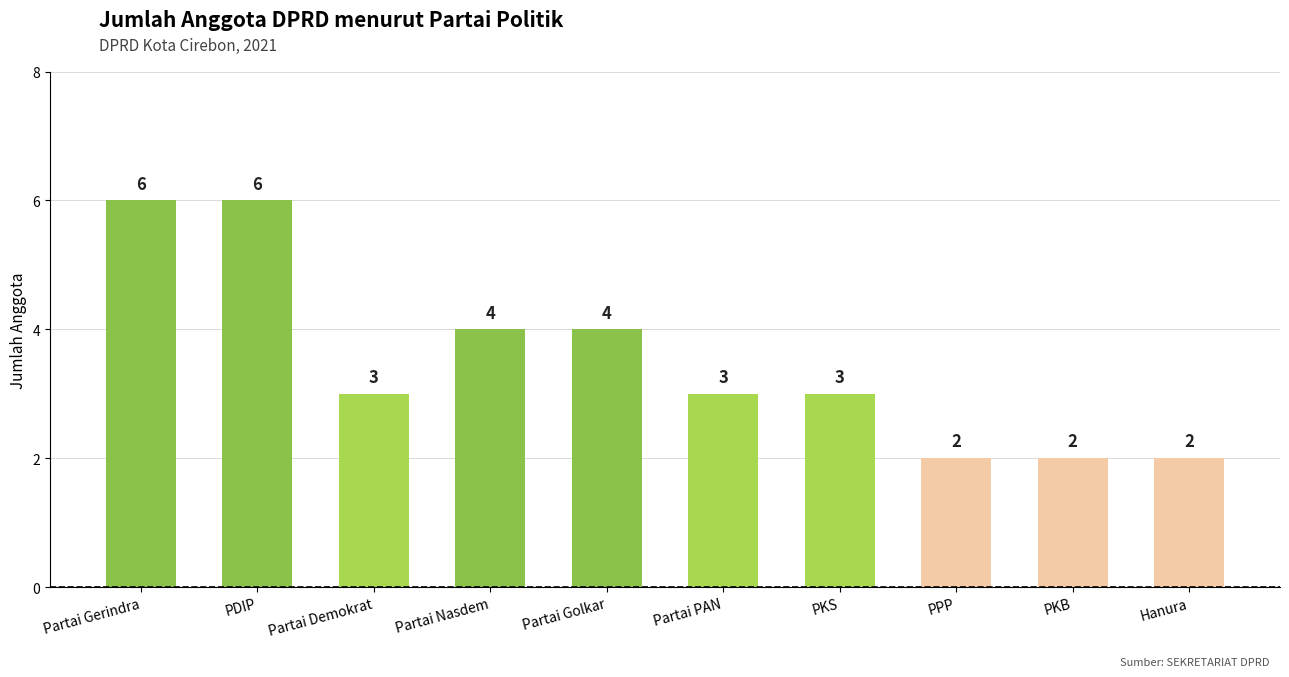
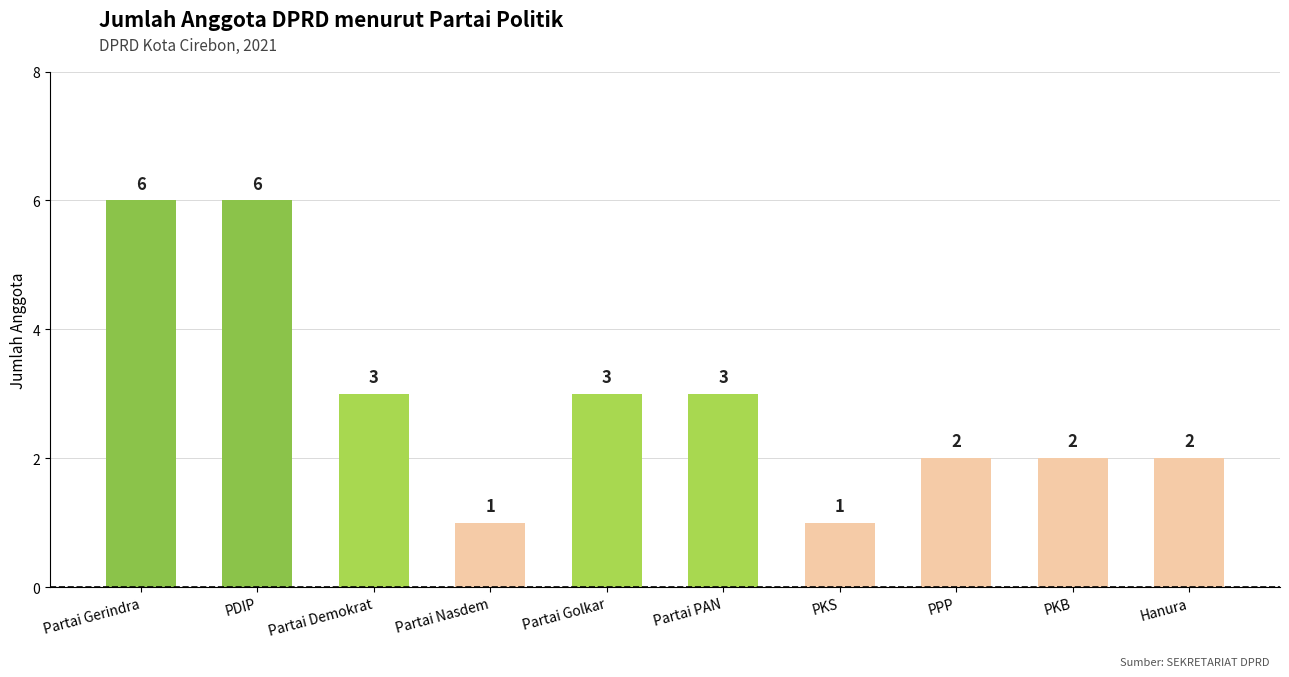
  {
    "Partai Gerindra": 6,
    "PDIP": 6,
    "Partai Demokrat": 3,
-   "Partai Nasdem": 4,
-   "Partai Golkar": 4,
+   "Partai Nasdem": 1,
+   "Partai Golkar": 3,
    "Partai PAN": 3,
-   "PKS": 3,
+   "PKS": 1,
    "PPP": 2,
    "PKB": 2,
    "Hanura": 2
  }
